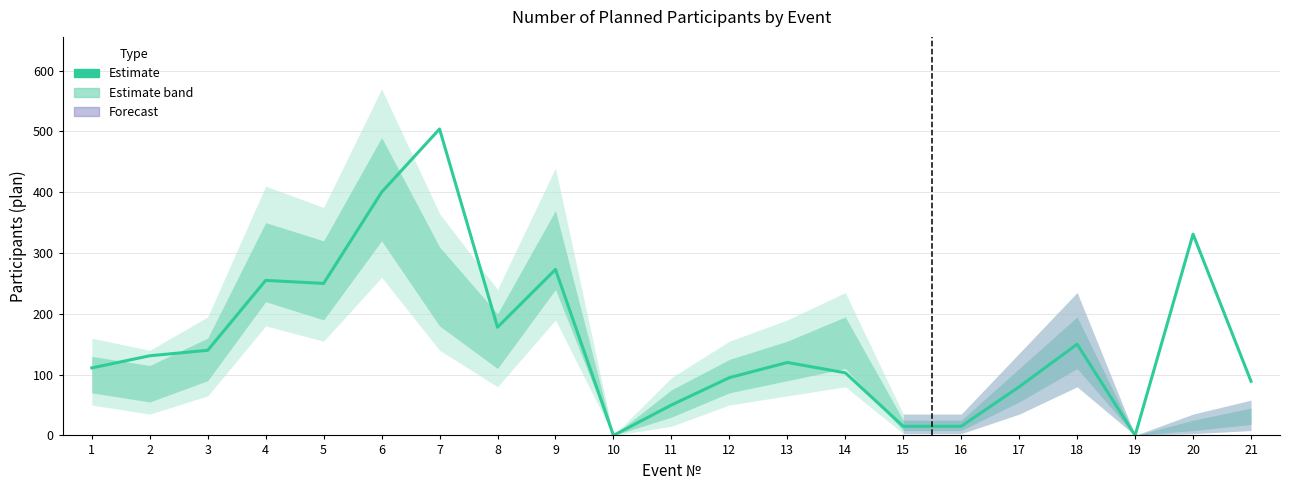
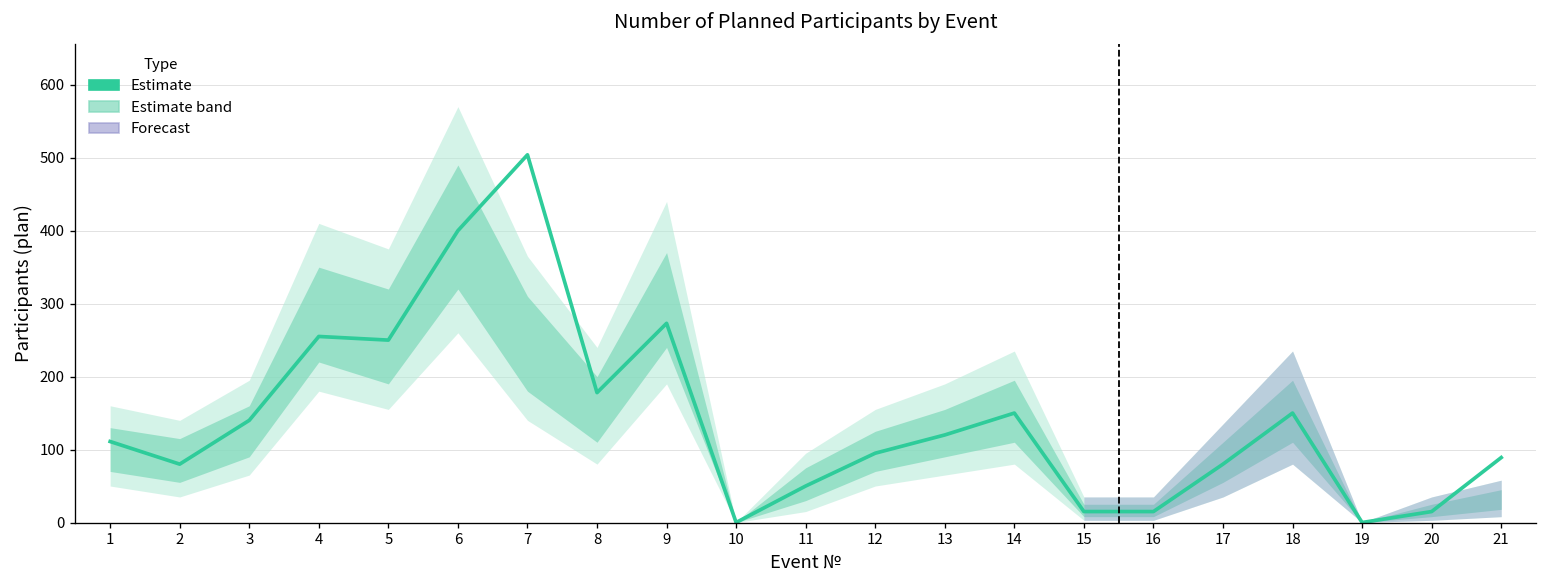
  {
    "Estimate": {
      "1": 110,
-     "2": 130,
+     "2": 80,
      "3": 140,
      "4": 260,
      "5": 250,
      "6": 400,
      "7": 500,
      "8": 180,
      "9": 270,
      "11": 50,
      "12": 100,
      "13": 120,
-     "14": 100,
+     "14": 150,
      "15": 20,
      "16": 20,
      "17": 80,
      "18": 150,
-     "20": 330,
+     "20": 20,
      "21": 90
    }
  }
